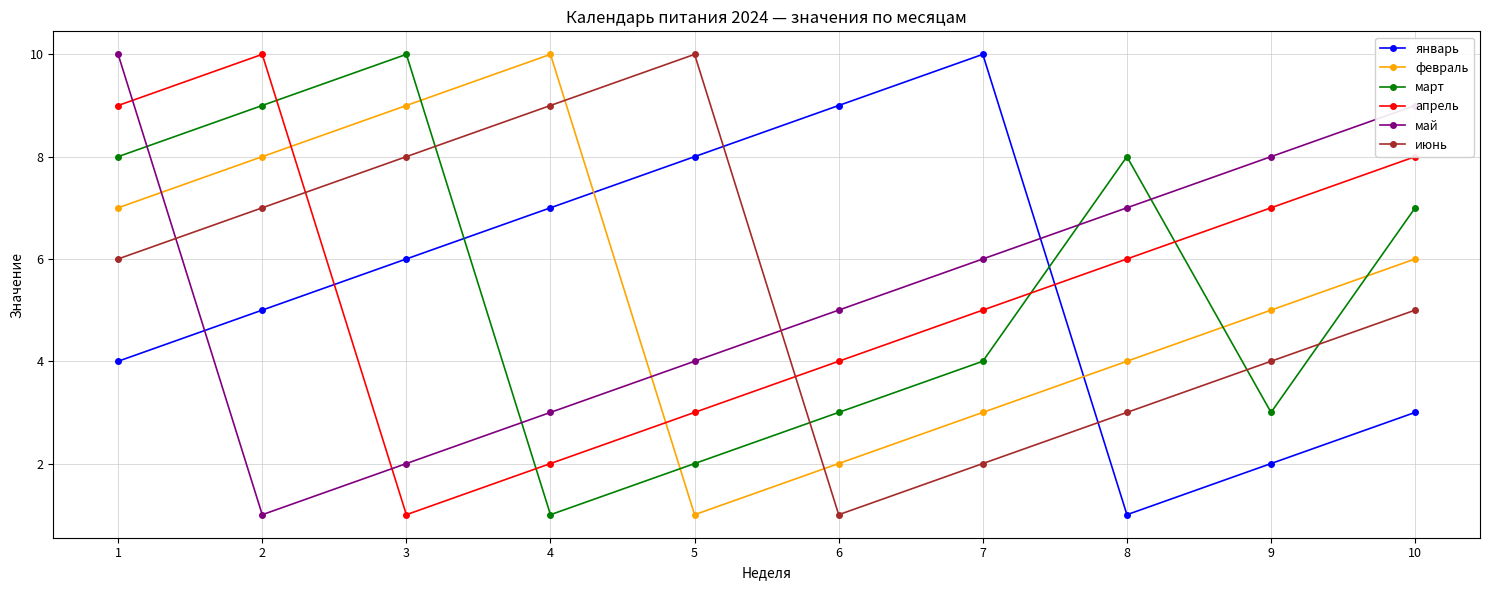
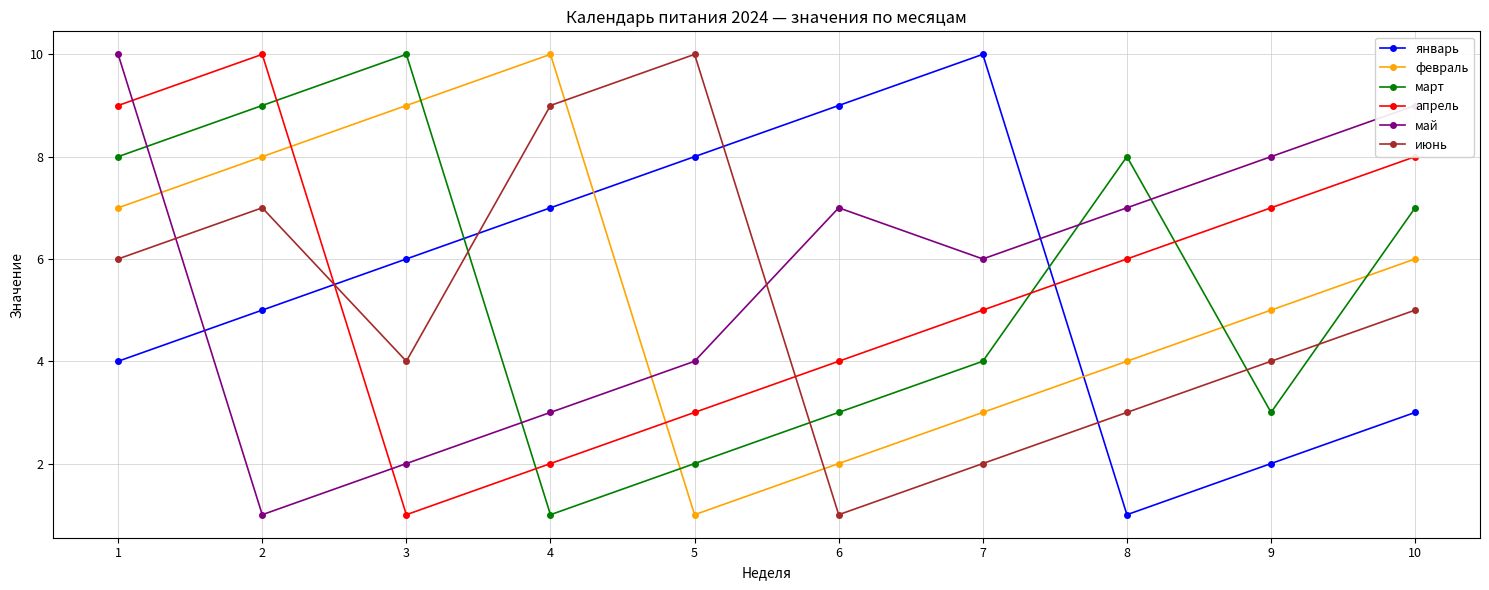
  {
    "январь": {
      "1": 4,
      "2": 5,
      "3": 6,
      "4": 7,
      "5": 8,
      "6": 9,
      "7": 10,
      "8": 1,
      "9": 2,
      "10": 3
    },
    "февраль": {
      "1": 7,
      "2": 8,
      "3": 9,
      "4": 10,
      "5": 1,
      "6": 2,
      "7": 3,
      "8": 4,
      "9": 5,
      "10": 6
    },
    "март": {
      "1": 8,
      "2": 9,
      "3": 10,
      "4": 1,
      "5": 2,
      "6": 3,
      "7": 4,
      "8": 8,
      "9": 3,
      "10": 7
    },
    "апрель": {
      "1": 9,
      "2": 10,
      "3": 1,
      "4": 2,
      "5": 3,
      "6": 4,
      "7": 5,
      "8": 6,
      "9": 7
    },
    "май": {
      "1": 10,
      "2": 1,
      "3": 2,
      "4": 3,
      "5": 4,
-     "6": 5,
+     "6": 7,
      "7": 6,
      "8": 7,
      "9": 8
    },
    "июнь": {
      "1": 6,
      "2": 7,
-     "3": 8,
+     "3": 4,
      "4": 9,
      "5": 10,
      "6": 1,
      "7": 2,
      "8": 3,
      "9": 4,
      "10": 5
    }
  }
